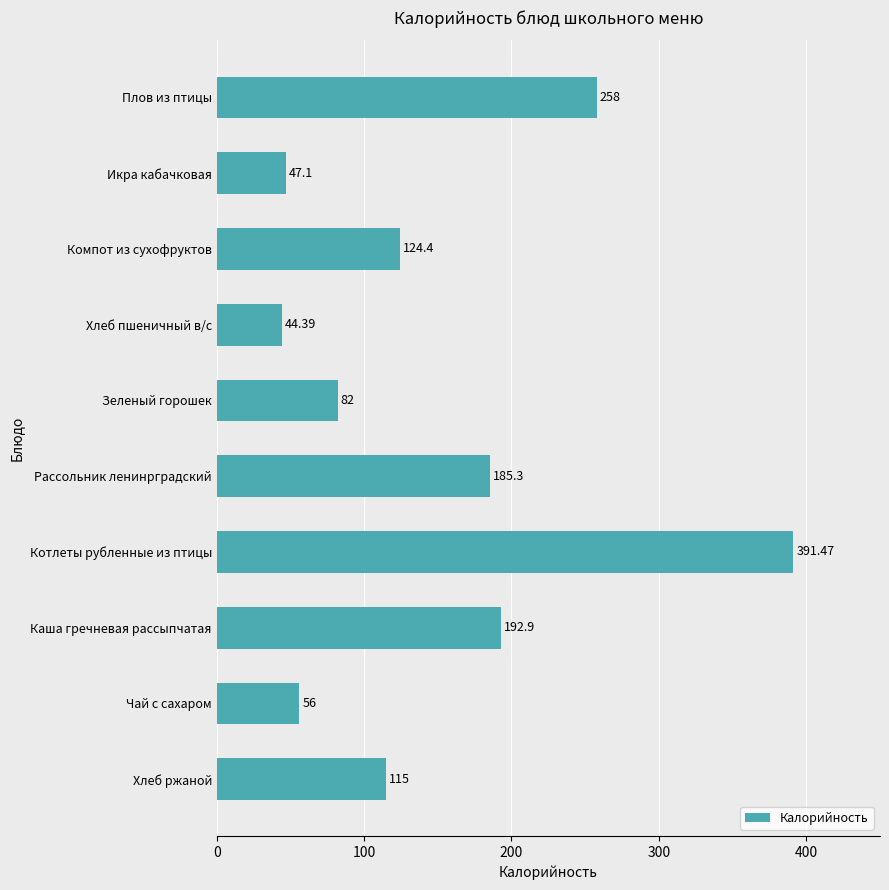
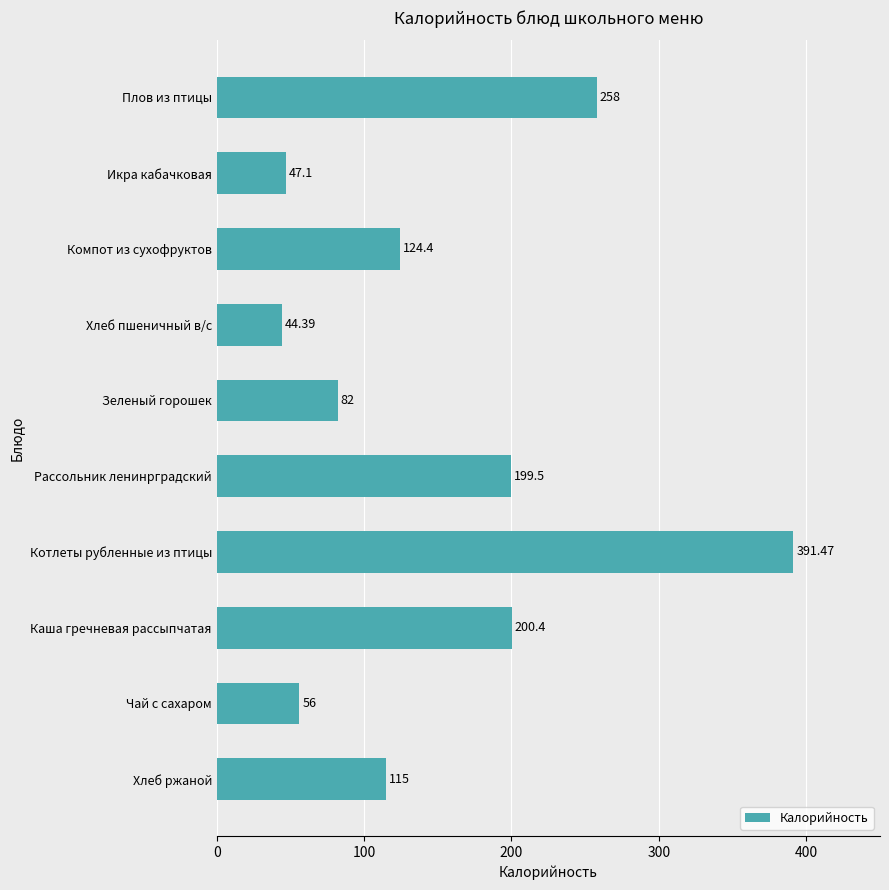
  {
    "Плов из птицы": 258,
    "Икра кабачковая": 47.1,
    "Компот из сухофруктов": 124.4,
    "Хлеб пшеничный в/с": 44.39,
    "Зеленый горошек": 82,
-   "Рассольник ленинрградский": 185.3,
+   "Рассольник ленинрградский": 199.5,
    "Котлеты рубленные из птицы": 391.47,
-   "Каша гречневая рассыпчатая": 192.9,
+   "Каша гречневая рассыпчатая": 200.4,
    "Чай с сахаром": 56,
    "Хлеб ржаной": 115
  }
